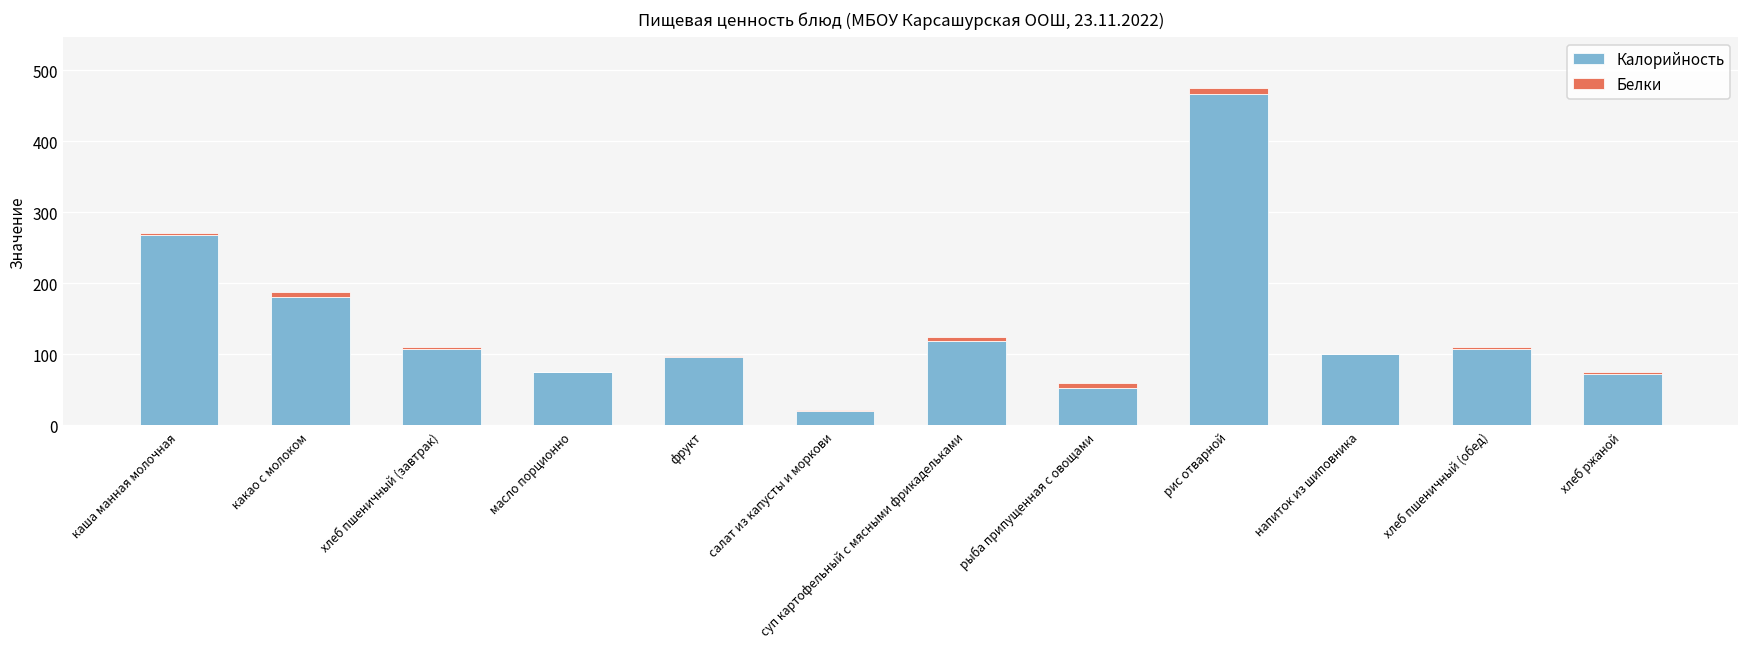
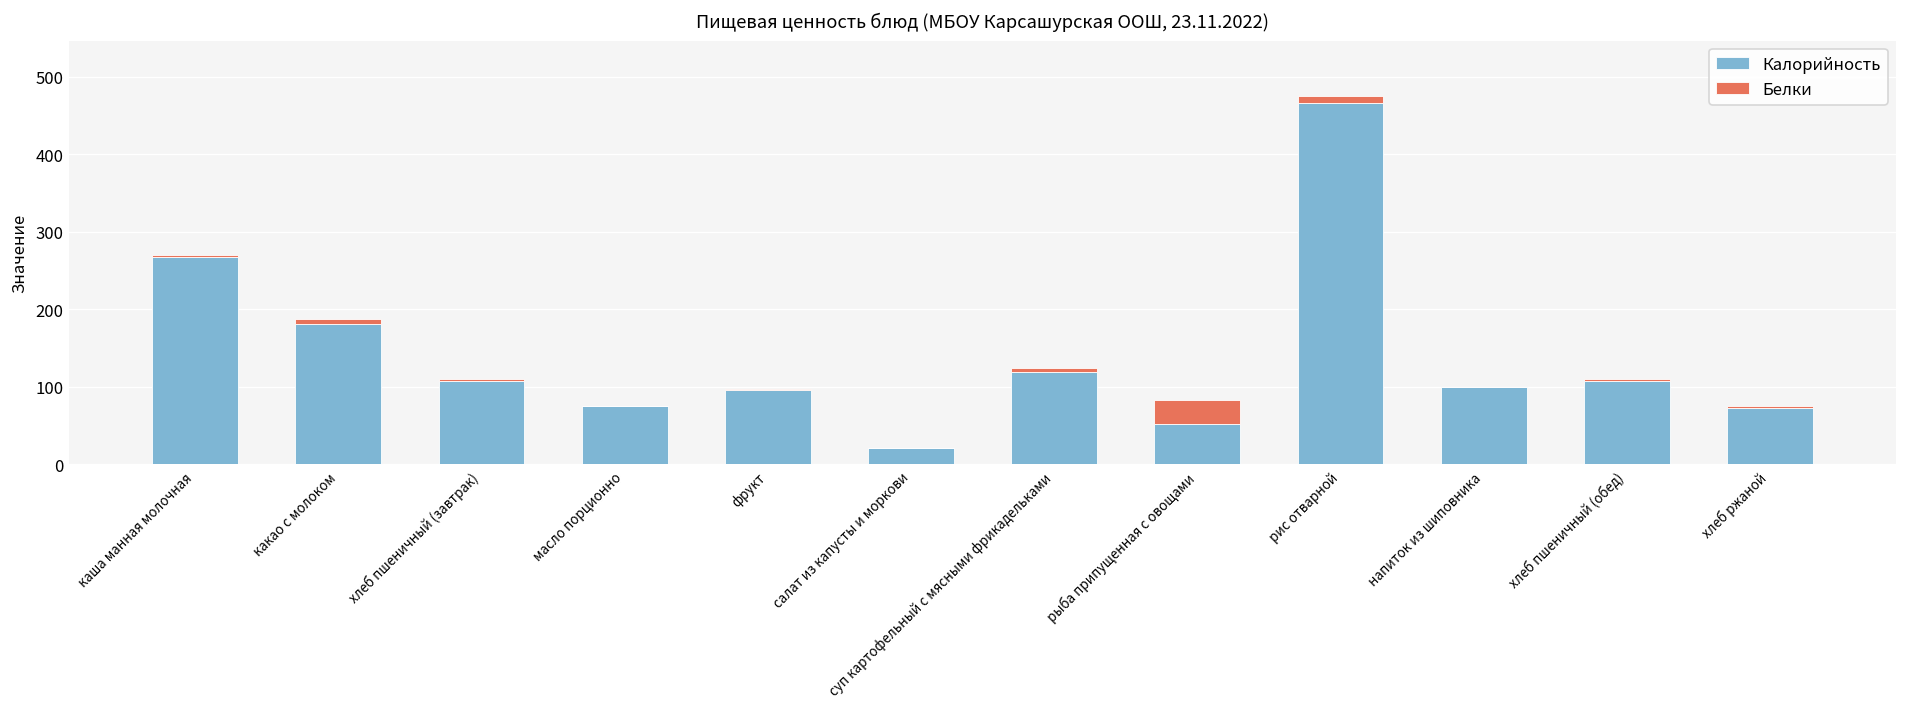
  {
    "Калорийность": {
      "каша манная молочная": 270,
      "какао с молоком": 180,
      "хлеб пшеничный (завтрак)": 110,
      "масло порционно": 80,
      "фрукт": 100,
      "салат из капусты и моркови": 20,
      "суп картофельный с мясными фрикадельками": 120,
      "рыба припущенная с овощами": 50,
      "рис отварной": 470,
      "напиток из шиповника": 100,
      "хлеб пшеничный (обед)": 110,
      "хлеб ржаной": 70
    },
    "Белки": {
      "какао с молоком": 10,
      "масло порционно": 0,
      "суп картофельный с мясными фрикадельками": 10,
-     "рыба припущенная с овощами": 10,
+     "рыба припущенная с овощами": 30,
      "рис отварной": 10
    }
  }
